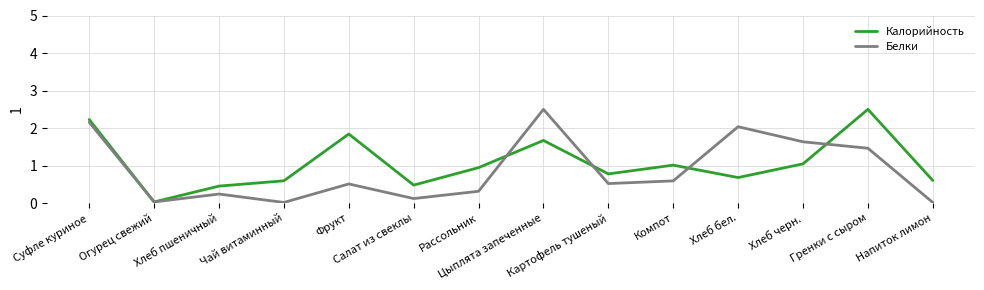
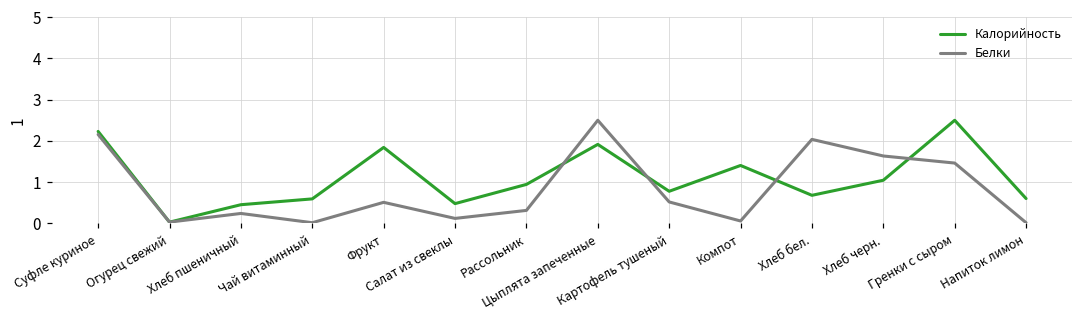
  {
    "Калорийность": {
      "Суфле куриное": 2.2,
      "Хлеб пшеничный": 0.5,
      "Чай витаминный": 0.6,
      "Фрукт": 1.8,
      "Салат из свеклы": 0.5,
      "Рассольник": 0.9,
-     "Цыплята запеченные": 1.7,
+     "Цыплята запеченные": 1.9,
      "Картофель тушеный": 0.8,
-     "Компот": 1.0,
+     "Компот": 1.4,
      "Хлеб бел.": 0.7,
      "Хлеб черн.": 1.0,
      "Гренки с сыром": 2.5,
      "Напиток лимон": 0.6
    },
    "Белки": {
      "Суфле куриное": 2.2,
      "Хлеб пшеничный": 0.2,
      "Чай витаминный": 0.0,
      "Фрукт": 0.5,
      "Салат из свеклы": 0.1,
      "Рассольник": 0.3,
      "Цыплята запеченные": 2.5,
      "Картофель тушеный": 0.5,
-     "Компот": 0.6,
+     "Компот": 0.1,
      "Хлеб бел.": 2.0,
      "Хлеб черн.": 1.6,
      "Гренки с сыром": 1.5,
      "Напиток лимон": 0.0
    }
  }
